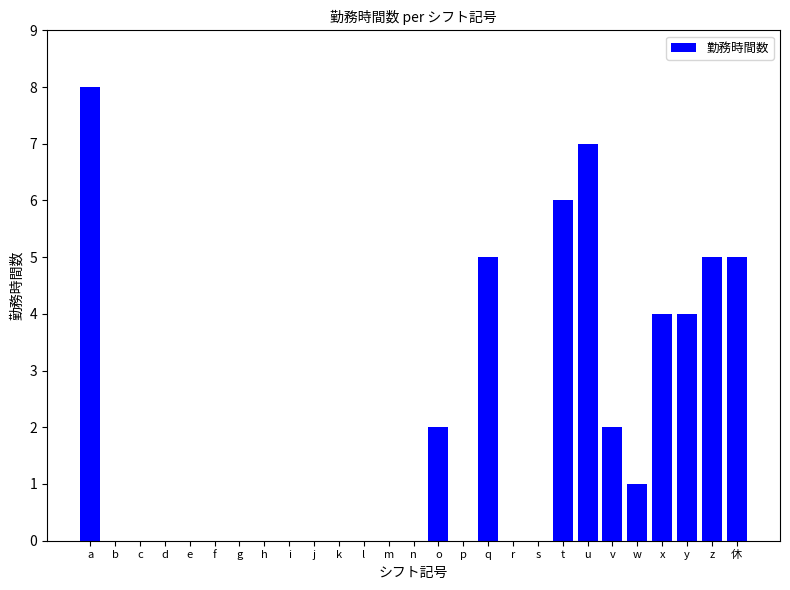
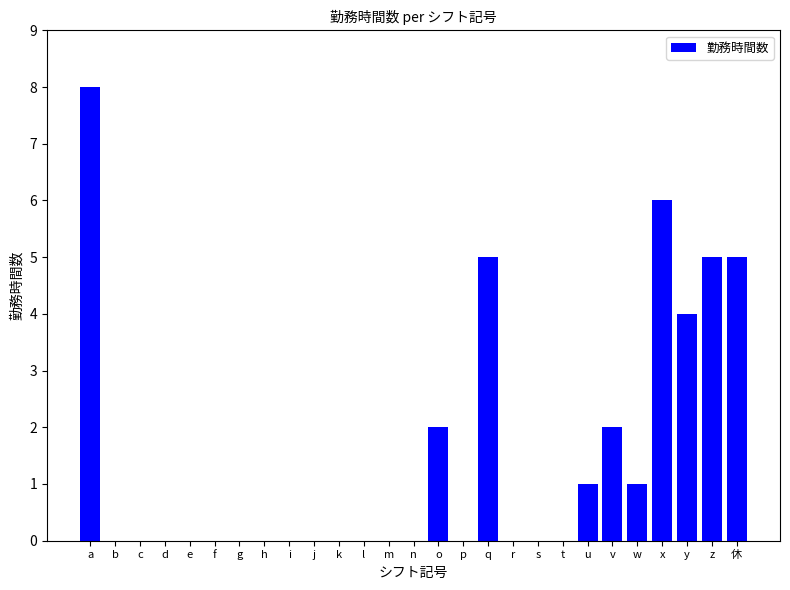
  {
    "a": 8,
    "b": 0,
    "c": 0,
    "d": 0,
    "e": 0,
    "f": 0,
    "g": 0,
    "h": 0,
    "i": 0,
    "j": 0,
    "k": 0,
    "l": 0,
    "m": 0,
    "n": 0,
    "o": 2,
    "p": 0,
    "q": 5,
    "r": 0,
    "s": 0,
-   "t": 6,
-   "u": 7,
+   "t": 0,
+   "u": 1,
    "v": 2,
    "w": 1,
-   "x": 4,
+   "x": 6,
    "y": 4,
    "z": 5,
    "休": 5
  }
